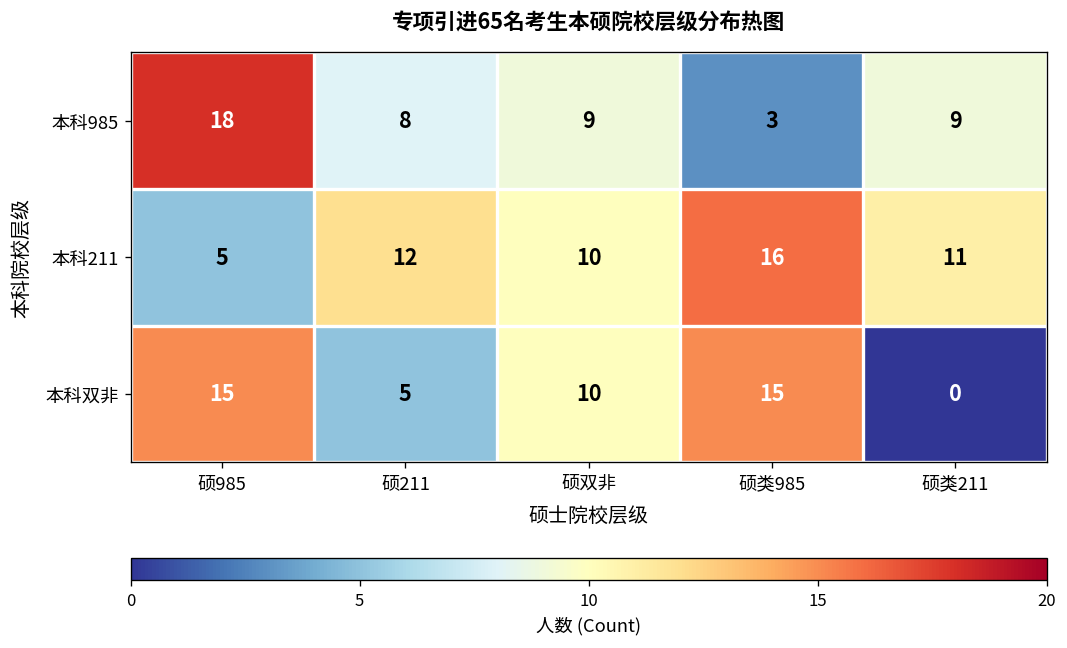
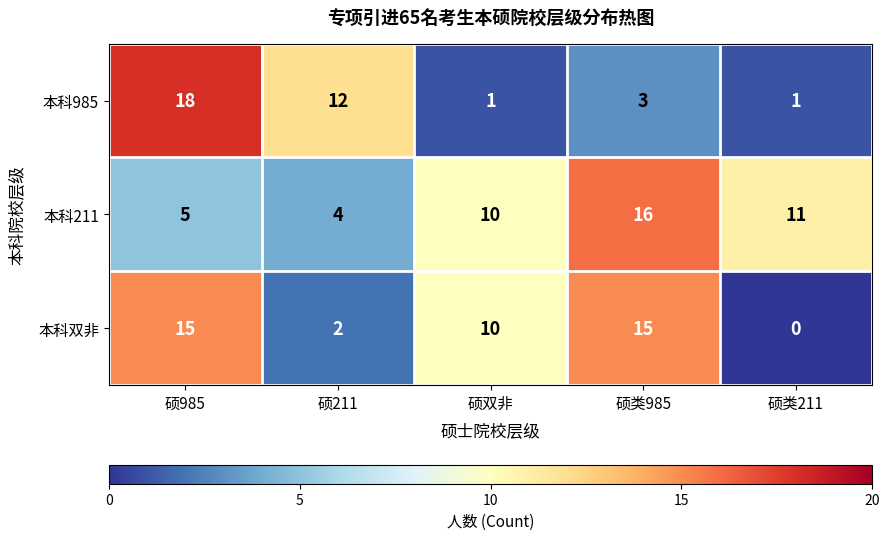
  {
    "本科985": {
      "硕985": 18,
-     "硕211": 8,
-     "硕双非": 9,
+     "硕211": 12,
+     "硕双非": 1,
      "硕类985": 3,
-     "硕类211": 9
+     "硕类211": 1
    },
    "本科211": {
      "硕985": 5,
-     "硕211": 12,
+     "硕211": 4,
      "硕双非": 10,
      "硕类985": 16,
      "硕类211": 11
    },
    "本科双非": {
      "硕985": 15,
-     "硕211": 5,
+     "硕211": 2,
      "硕双非": 10,
      "硕类985": 15,
      "硕类211": 0
    }
  }
